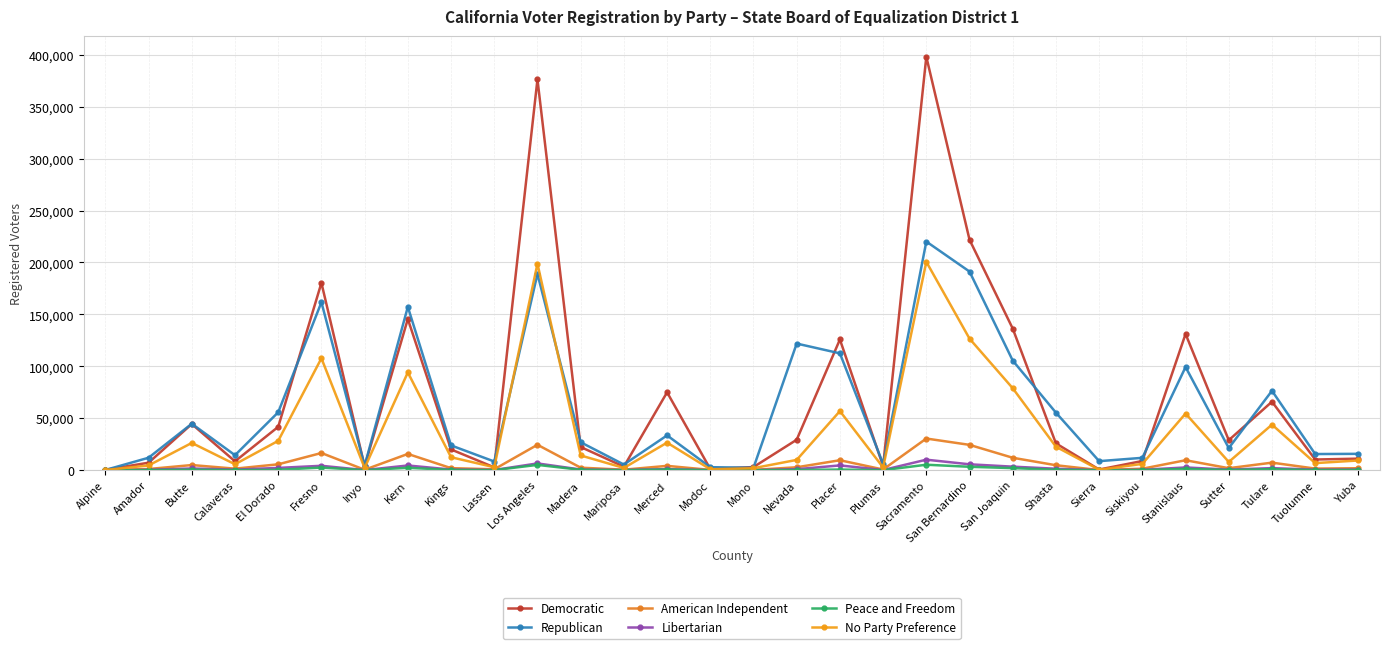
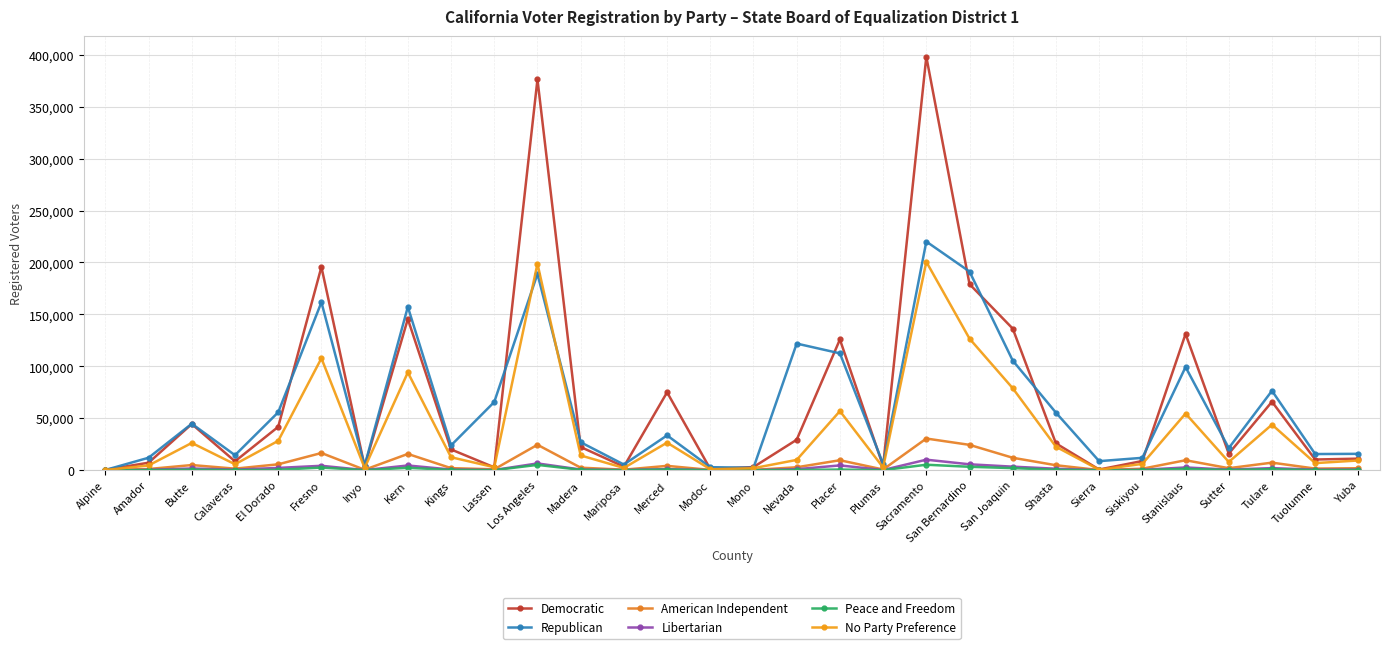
  {
    "Democratic": {
      "Amador": "7,000",
      "Calaveras": "9,000",
      "El Dorado": "42,000",
-     "Fresno": "180,000",
+     "Fresno": "196,000",
      "Kern": "146,000",
      "Kings": "20,000",
      "Los Angeles": "376,000",
      "Madera": "22,000",
      "Merced": "75,000",
      "Nevada": "29,000",
      "Placer": "126,000",
      "Sacramento": "398,000",
-     "San Bernardino": "222,000",
+     "San Bernardino": "179,000",
      "San Joaquin": "136,000",
      "Shasta": "26,000",
      "Siskiyou": "9,000",
      "Stanislaus": "131,000",
-     "Sutter": "29,000",
+     "Sutter": "16,000",
      "Tulare": "66,000",
      "Tuolumne": "10,000"
    },
    "Republican": {
      "Amador": "12,000",
      "Calaveras": "14,000",
      "El Dorado": "56,000",
      "Fresno": "162,000",
      "Kern": "157,000",
      "Kings": "24,000",
-     "Lassen": "8,000",
+     "Lassen": "66,000",
      "Los Angeles": "189,000",
      "Madera": "27,000",
      "Merced": "34,000",
      "Nevada": "122,000",
      "Placer": "113,000",
      "Sacramento": "220,000",
      "San Bernardino": "191,000",
      "San Joaquin": "106,000",
      "Shasta": "55,000",
      "Sierra": "9,000",
      "Siskiyou": "12,000",
      "Stanislaus": "99,000",
      "Sutter": "21,000",
      "Tulare": "76,000",
      "Tuolumne": "16,000",
      "Yuba": "16,000"
    },
    "Libertarian": {
      "Placer": "5,000",
      "Sacramento": "10,000"
    },
    "Peace and Freedom": {
      "Placer": "1,000",
      "Sacramento": "5,000"
    }
  }
